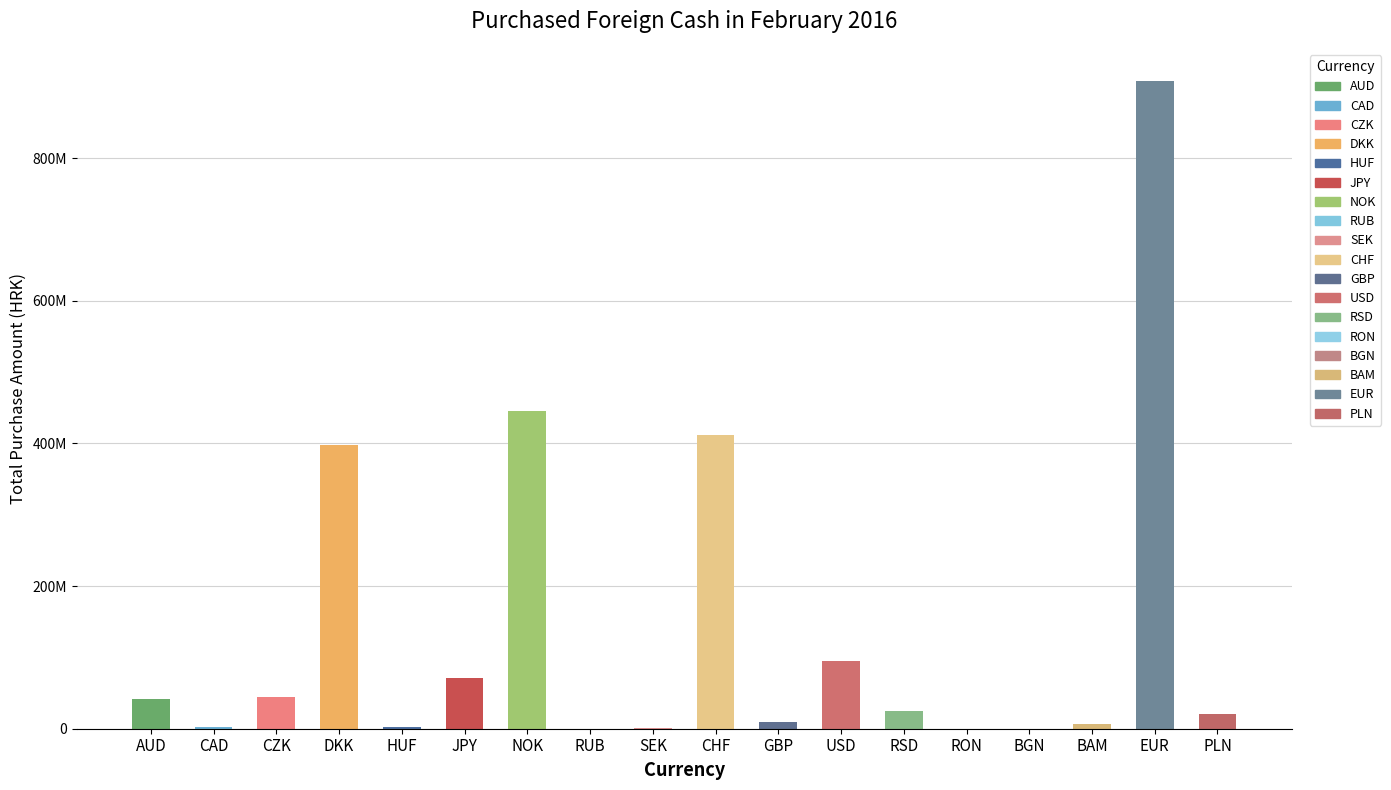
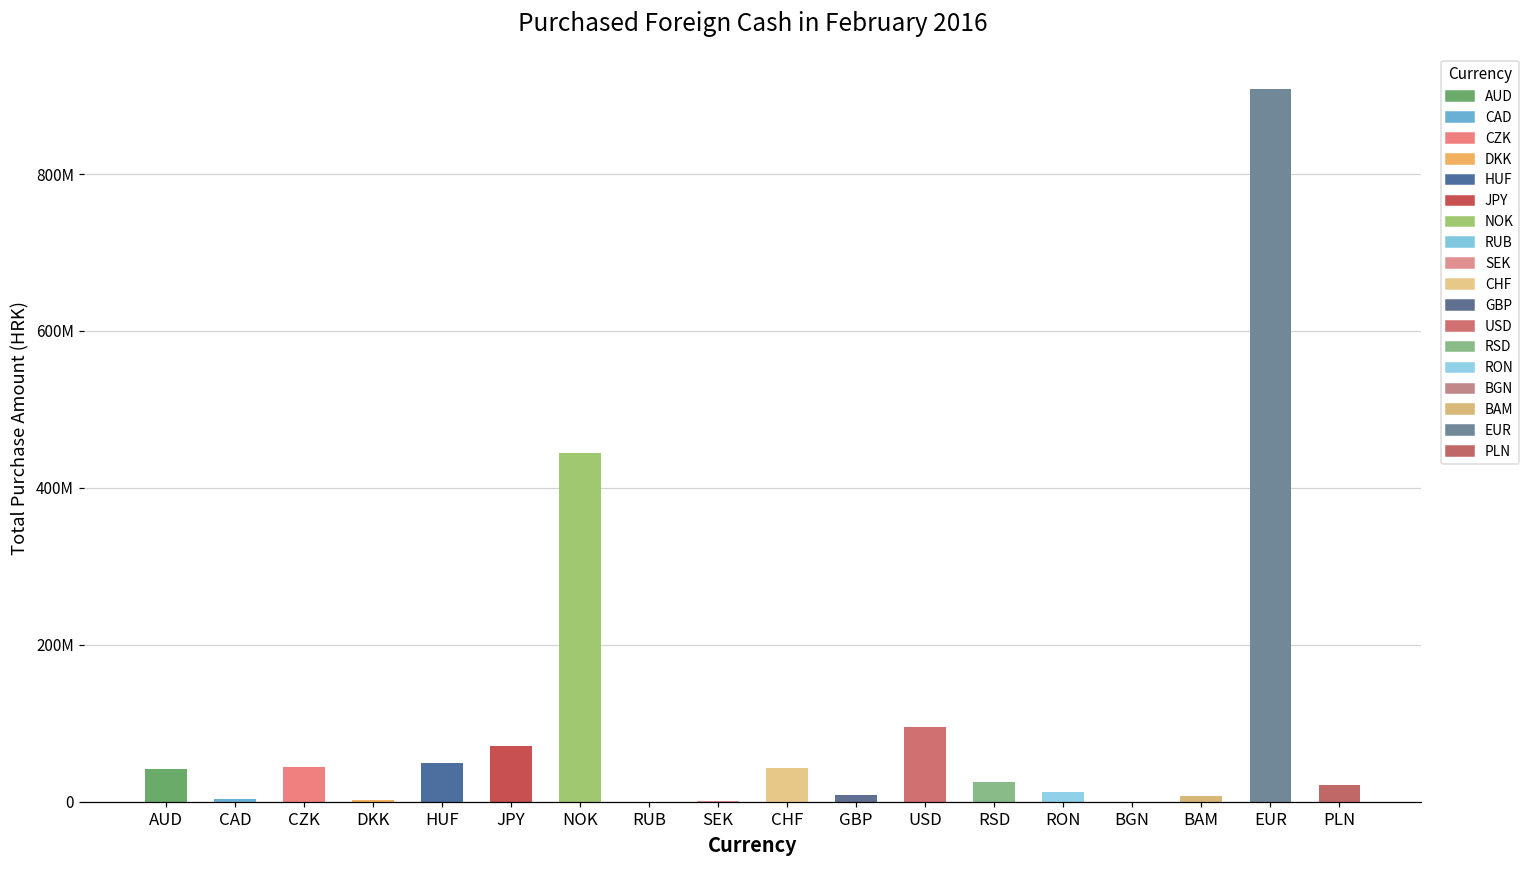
  {
    "AUD": 40000000,
    "CZK": 40000000,
-   "DKK": 400000000,
-   "HUF": 0,
+   "DKK": 0,
+   "HUF": 50000000,
    "JPY": 70000000,
    "NOK": 440000000,
-   "CHF": 410000000,
+   "CHF": 40000000,
    "GBP": 10000000,
    "USD": 90000000,
    "RSD": 20000000,
-   "RON": 0,
+   "RON": 10000000,
    "BAM": 10000000,
    "EUR": 910000000,
    "PLN": 20000000
  }
